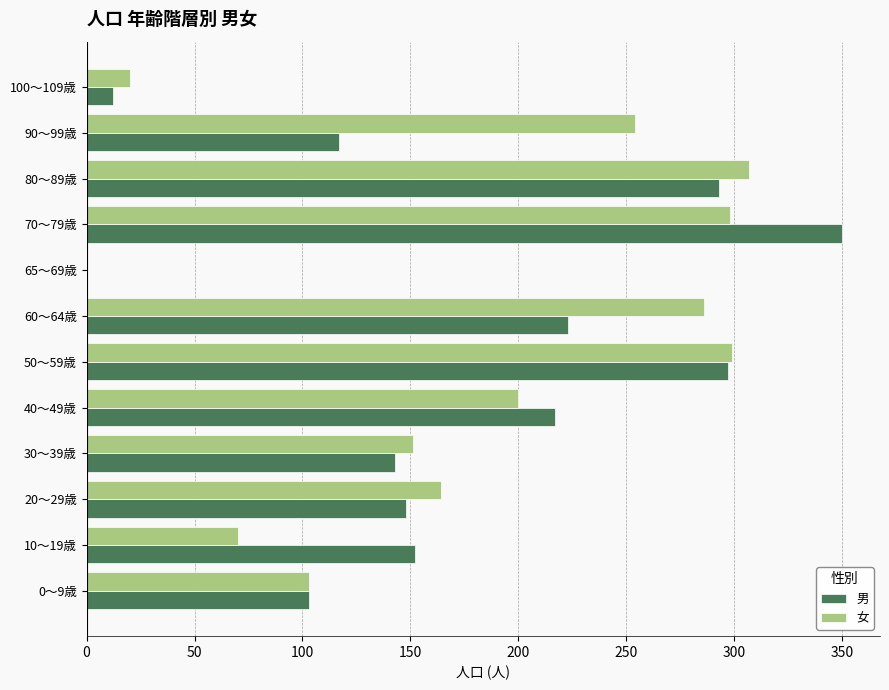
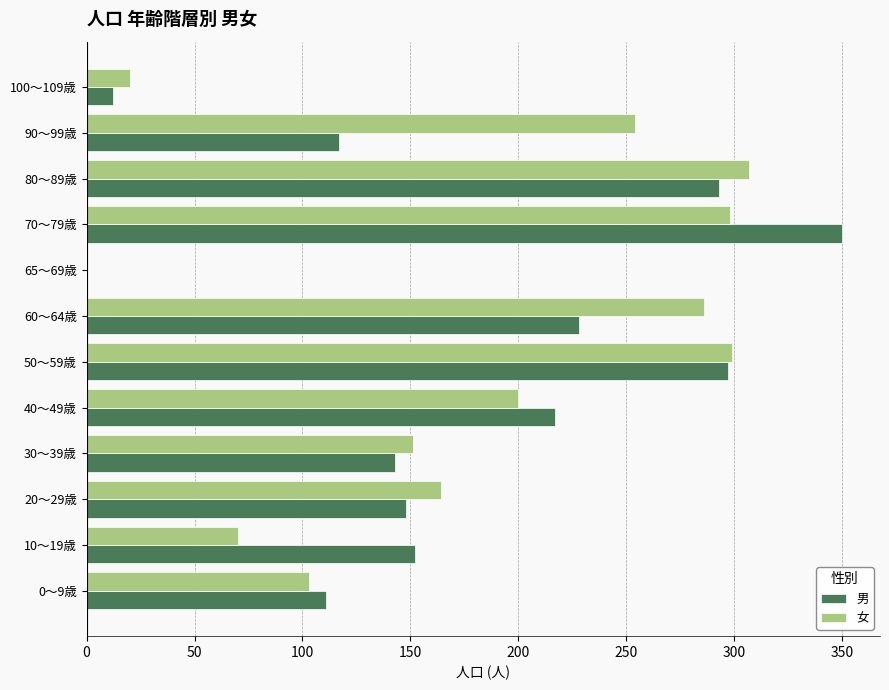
  {
    "男": {
      "100～109歳": 12,
      "90～99歳": 117,
      "80～89歳": 293,
      "70～79歳": 350,
      "65～69歳": 0,
-     "60～64歳": 223,
+     "60～64歳": 228,
      "50～59歳": 297,
      "40～49歳": 217,
      "30～39歳": 143,
      "20～29歳": 148,
      "10～19歳": 152,
-     "0～9歳": 103
+     "0～9歳": 111
    },
    "女": {
      "100～109歳": 20,
      "90～99歳": 254,
      "80～89歳": 307,
      "70～79歳": 298,
      "65～69歳": 0,
      "60～64歳": 286,
      "50～59歳": 299,
      "40～49歳": 200,
      "30～39歳": 151,
      "20～29歳": 164,
      "10～19歳": 70,
      "0～9歳": 103
    }
  }
